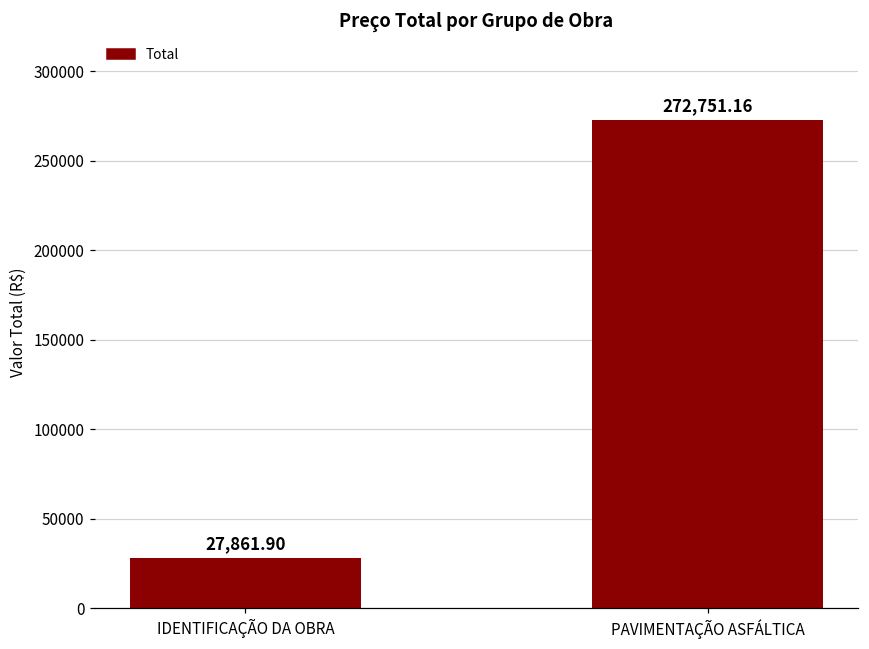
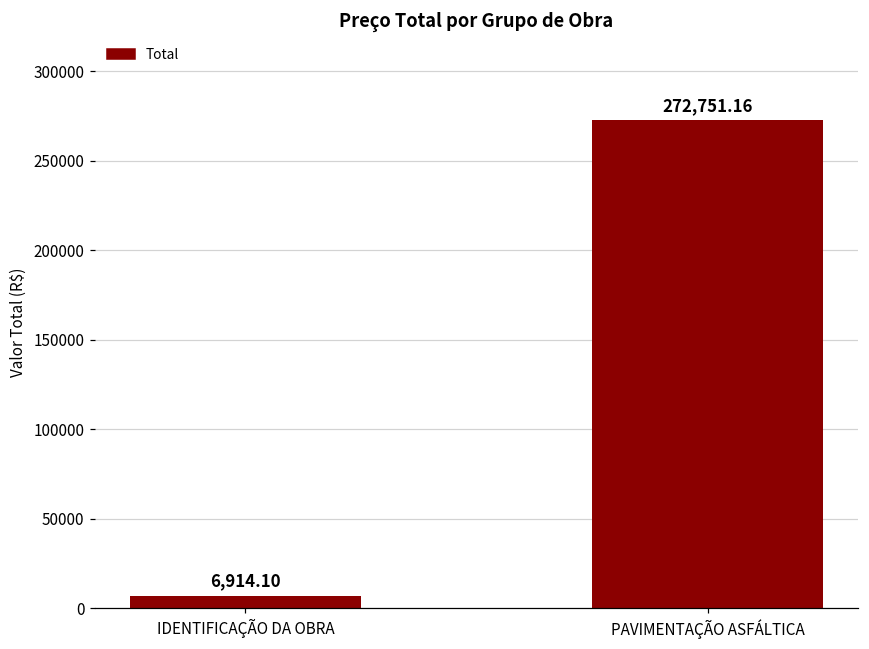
  {
-   "IDENTIFICAÇÃO DA OBRA": "27,861.90",
+   "IDENTIFICAÇÃO DA OBRA": "6,914.10",
    "PAVIMENTAÇÃO ASFÁLTICA": "272,751.16"
  }
